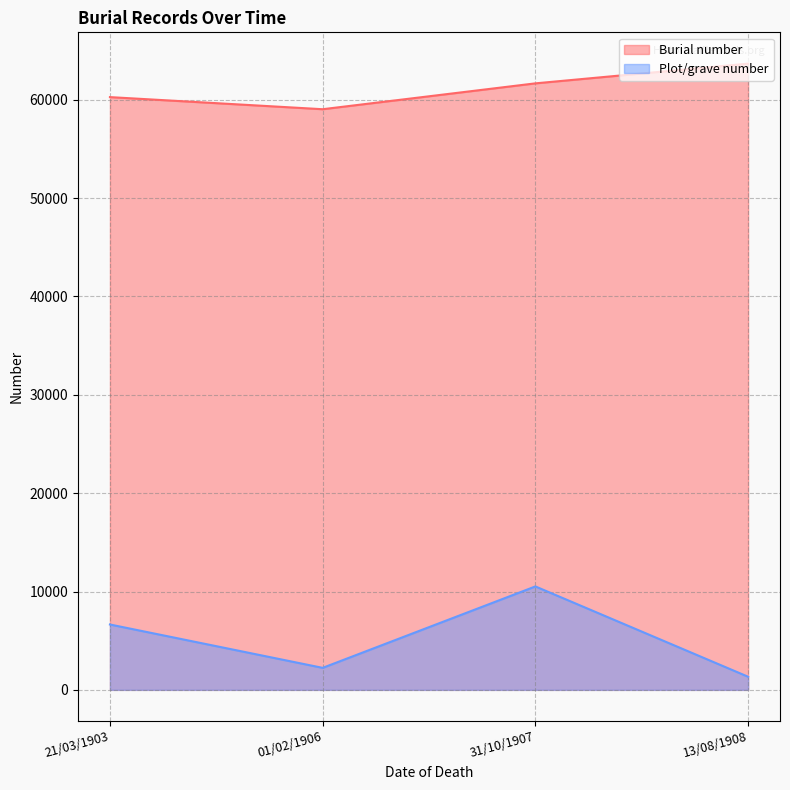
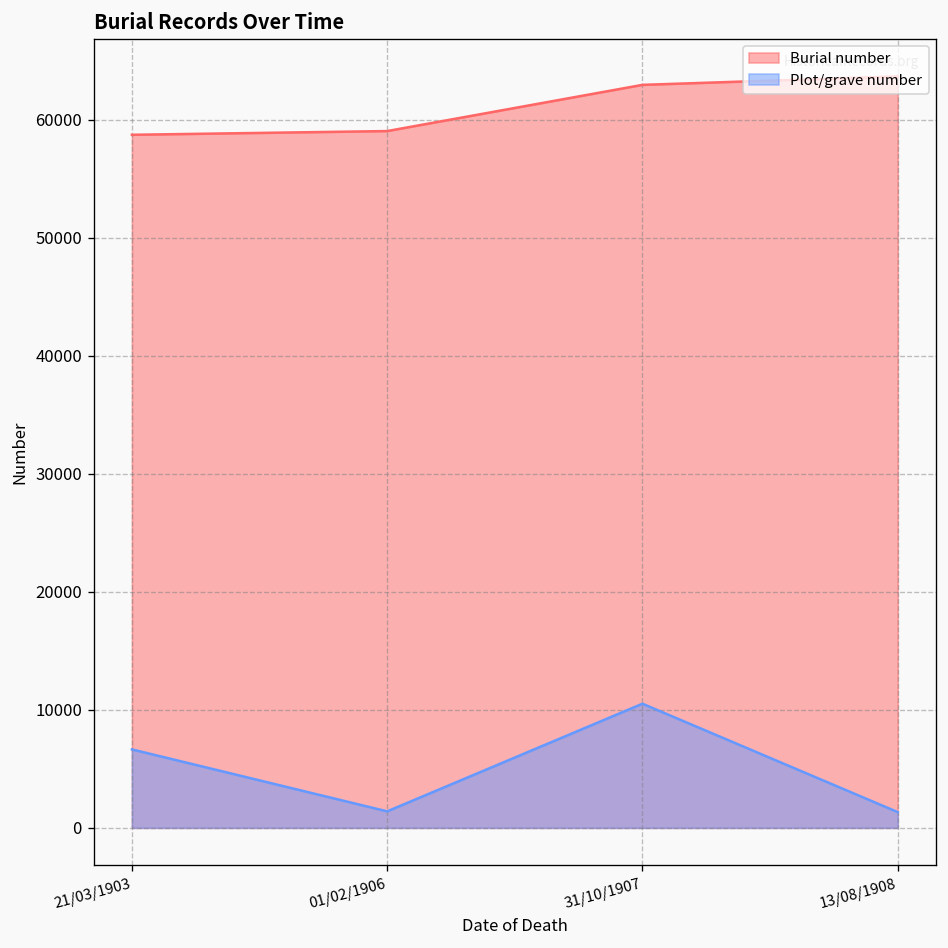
  {
    "Burial number": {
-     "21/03/1903": 60000,
+     "21/03/1903": 59000,
      "01/02/1906": 59000,
-     "31/10/1907": 62000
+     "31/10/1907": 63000
    },
    "Plot/grave number": {
      "21/03/1903": 7000,
-     "01/02/1906": 2000,
+     "01/02/1906": 1000,
      "31/10/1907": 11000,
      "13/08/1908": 1000
    }
  }
